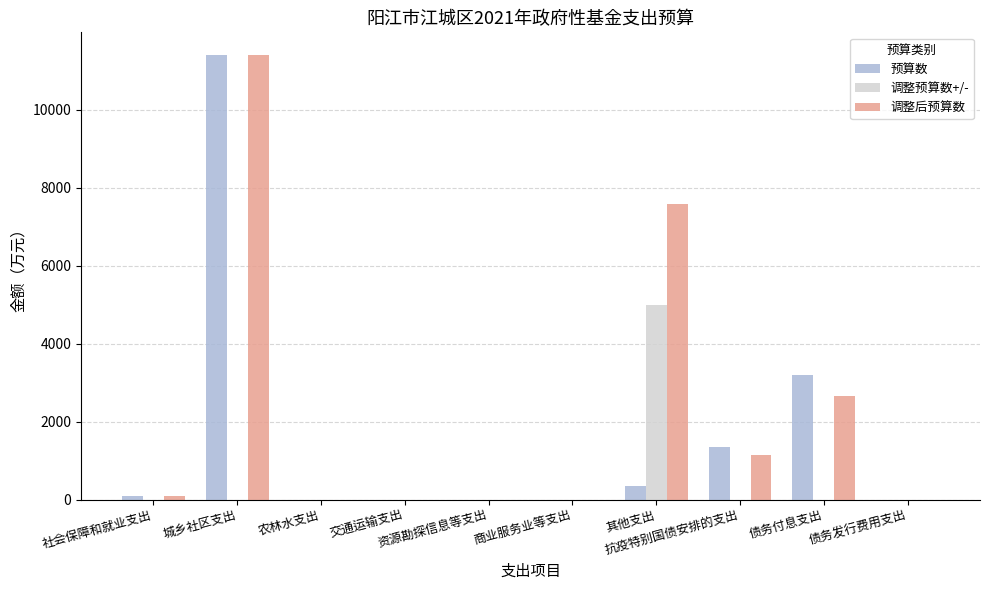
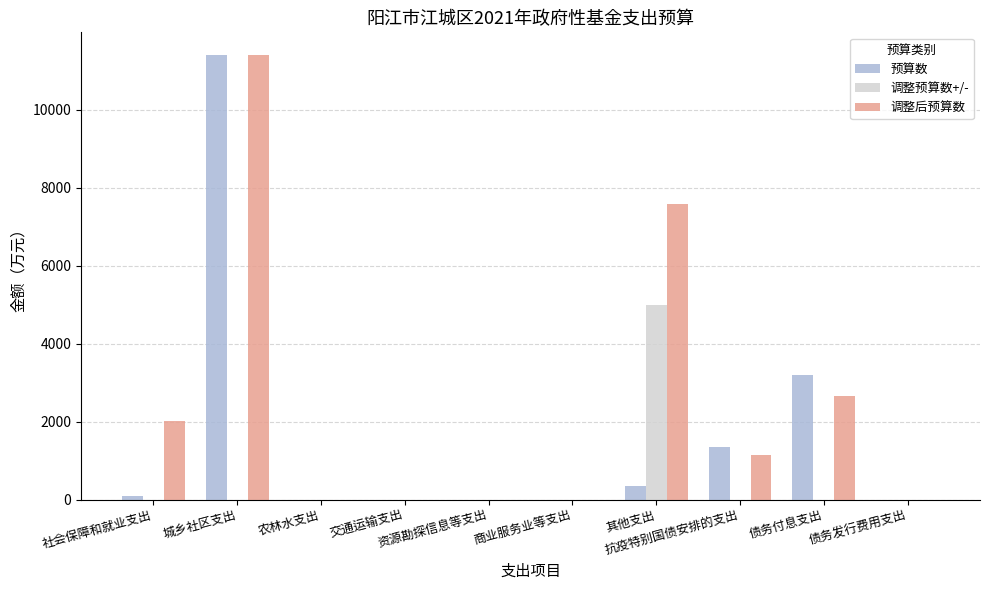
  {
    "调整后预算数": {
-     "社会保障和就业支出": 100,
+     "社会保障和就业支出": 2000,
      "城乡社区支出": 11400,
      "农林水支出": 0,
      "交通运输支出": 0,
      "资源勘探信息等支出": 0,
      "商业服务业等支出": 0,
      "其他支出": 7600,
      "抗疫特别国债安排的支出": 1100,
      "债务付息支出": 2700,
      "债务发行费用支出": 0
    }
  }
